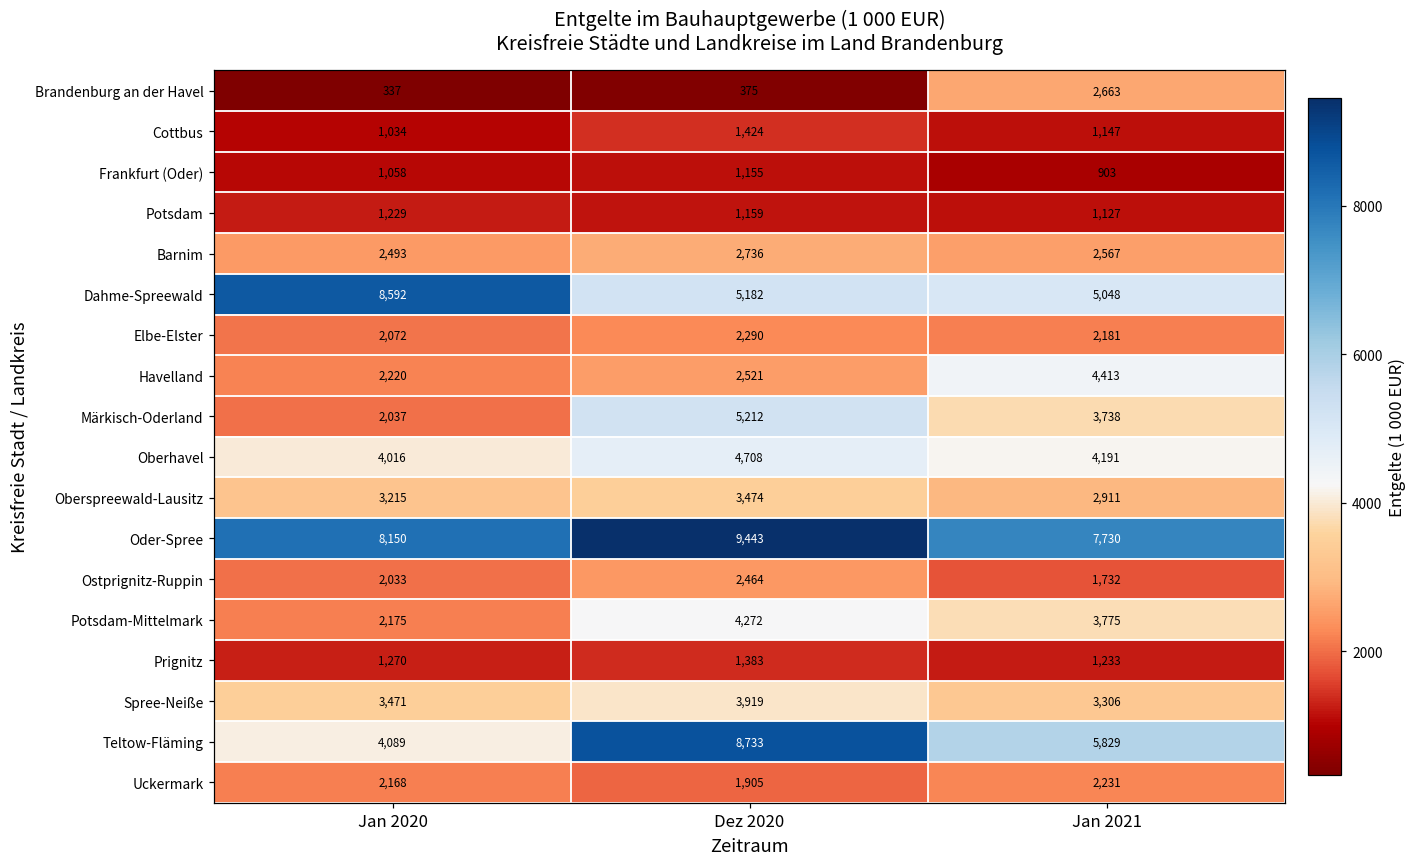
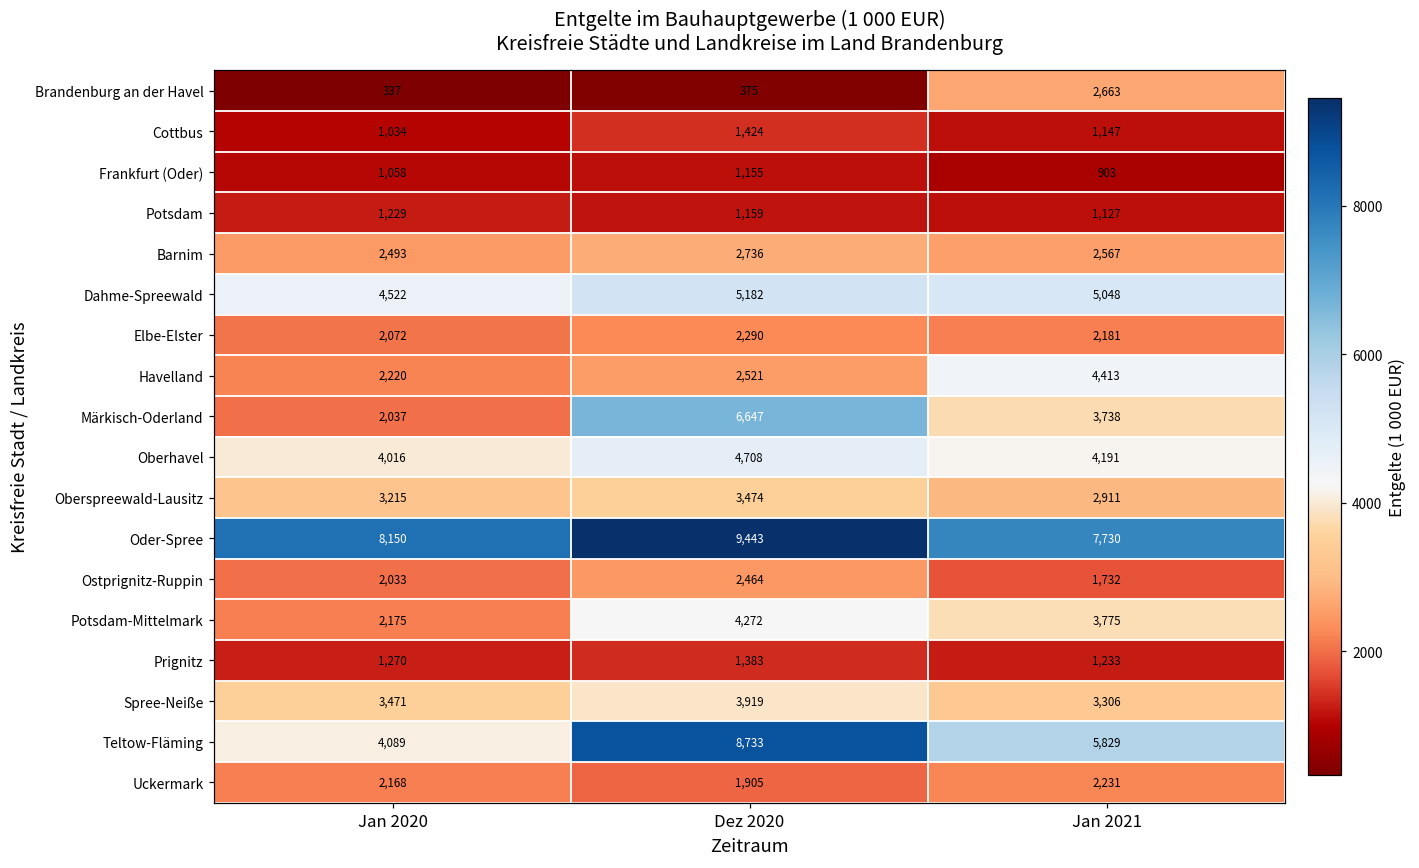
  {
    "Brandenburg an der Havel": {
      "Jan 2020": "337",
      "Dez 2020": "375",
      "Jan 2021": "2,663"
    },
    "Cottbus": {
      "Jan 2020": "1,034",
      "Dez 2020": "1,424",
      "Jan 2021": "1,147"
    },
    "Frankfurt (Oder)": {
      "Jan 2020": "1,058",
      "Dez 2020": "1,155",
      "Jan 2021": "903"
    },
    "Potsdam": {
      "Jan 2020": "1,229",
      "Dez 2020": "1,159",
      "Jan 2021": "1,127"
    },
    "Barnim": {
      "Jan 2020": "2,493",
      "Dez 2020": "2,736",
      "Jan 2021": "2,567"
    },
    "Dahme-Spreewald": {
-     "Jan 2020": "8,592",
+     "Jan 2020": "4,522",
      "Dez 2020": "5,182",
      "Jan 2021": "5,048"
    },
    "Elbe-Elster": {
      "Jan 2020": "2,072",
      "Dez 2020": "2,290",
      "Jan 2021": "2,181"
    },
    "Havelland": {
      "Jan 2020": "2,220",
      "Dez 2020": "2,521",
      "Jan 2021": "4,413"
    },
    "Märkisch-Oderland": {
      "Jan 2020": "2,037",
-     "Dez 2020": "5,212",
+     "Dez 2020": "6,647",
      "Jan 2021": "3,738"
    },
    "Oberhavel": {
      "Jan 2020": "4,016",
      "Dez 2020": "4,708",
      "Jan 2021": "4,191"
    },
    "Oberspreewald-Lausitz": {
      "Jan 2020": "3,215",
      "Dez 2020": "3,474",
      "Jan 2021": "2,911"
    },
    "Oder-Spree": {
      "Jan 2020": "8,150",
      "Dez 2020": "9,443",
      "Jan 2021": "7,730"
    },
    "Ostprignitz-Ruppin": {
      "Jan 2020": "2,033",
      "Dez 2020": "2,464",
      "Jan 2021": "1,732"
    },
    "Potsdam-Mittelmark": {
      "Jan 2020": "2,175",
      "Dez 2020": "4,272",
      "Jan 2021": "3,775"
    },
    "Prignitz": {
      "Jan 2020": "1,270",
      "Dez 2020": "1,383",
      "Jan 2021": "1,233"
    },
    "Spree-Neiße": {
      "Jan 2020": "3,471",
      "Dez 2020": "3,919",
      "Jan 2021": "3,306"
    },
    "Teltow-Fläming": {
      "Jan 2020": "4,089",
      "Dez 2020": "8,733",
      "Jan 2021": "5,829"
    },
    "Uckermark": {
      "Jan 2020": "2,168",
      "Dez 2020": "1,905",
      "Jan 2021": "2,231"
    }
  }
